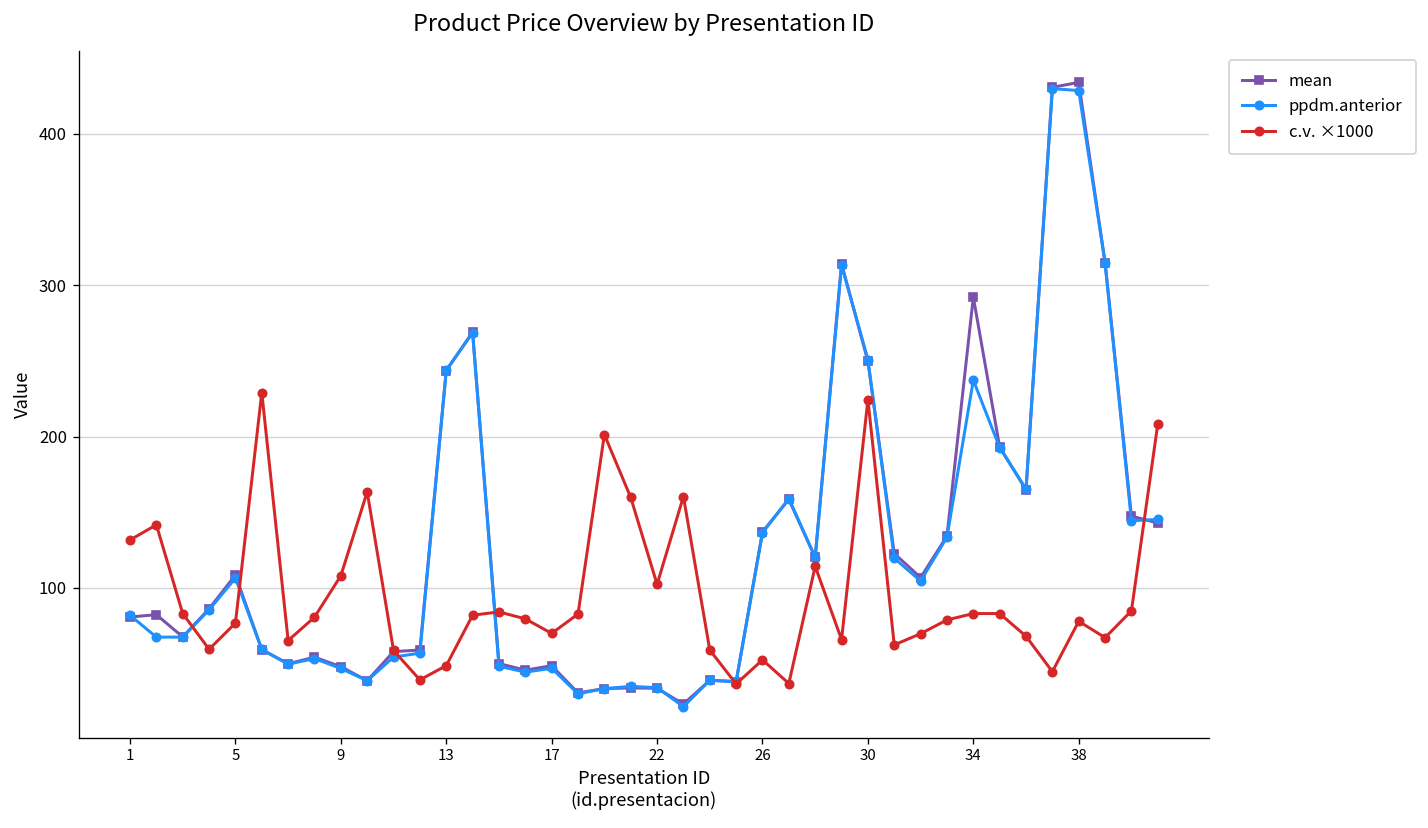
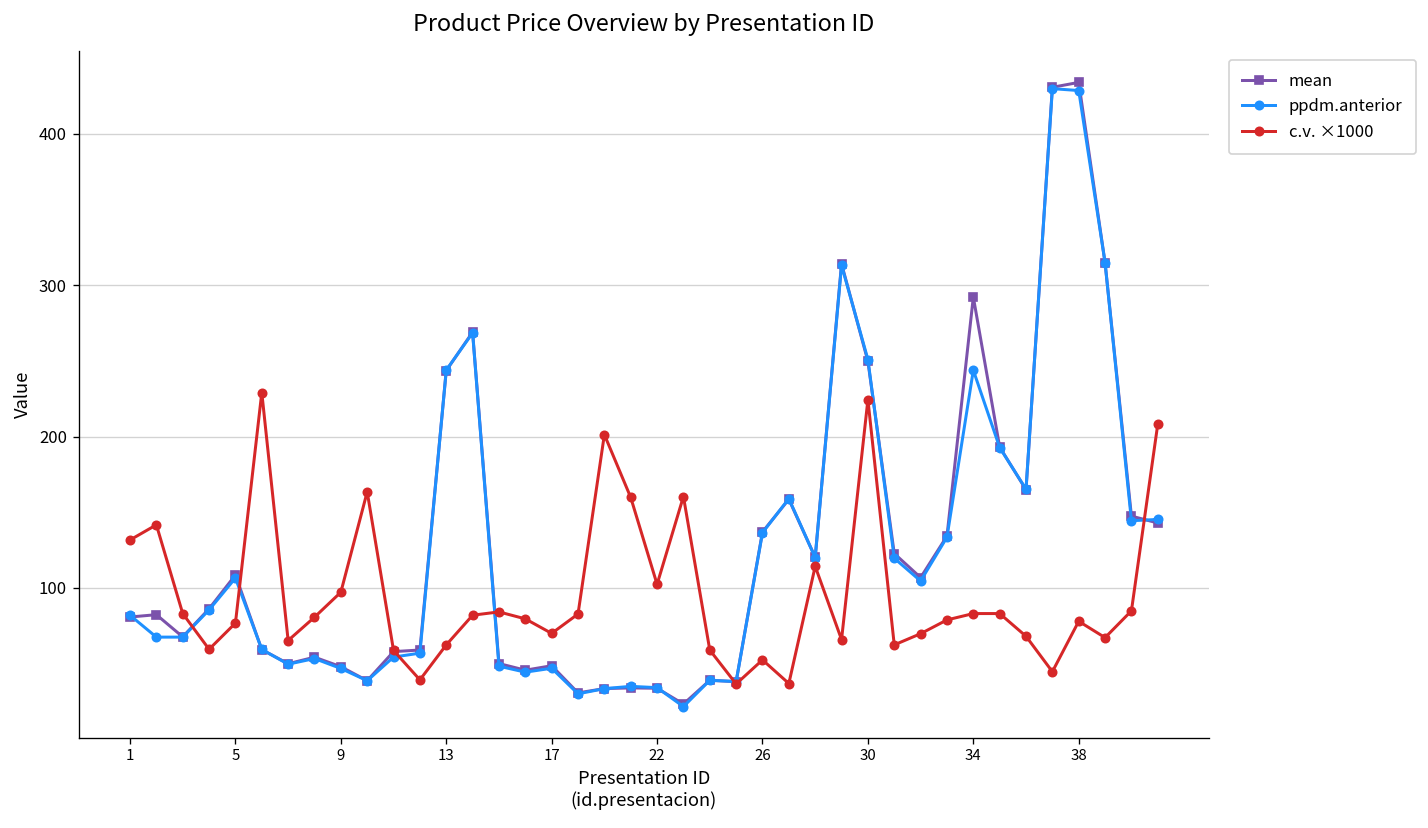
  {
    "mean": {
      "34": 292,
      "38": 434
    },
    "ppdm.anterior": {
-     "34": 237,
+     "34": 244,
      "38": 429
    },
    "c.v. ×1000": {
      "1": 132,
      "5": 77,
-     "9": 108,
-     "13": 49,
+     "9": 97,
+     "13": 62,
      "17": 70,
      "22": 102,
      "26": 53,
      "30": 224,
      "34": 83,
      "38": 78
    }
  }
